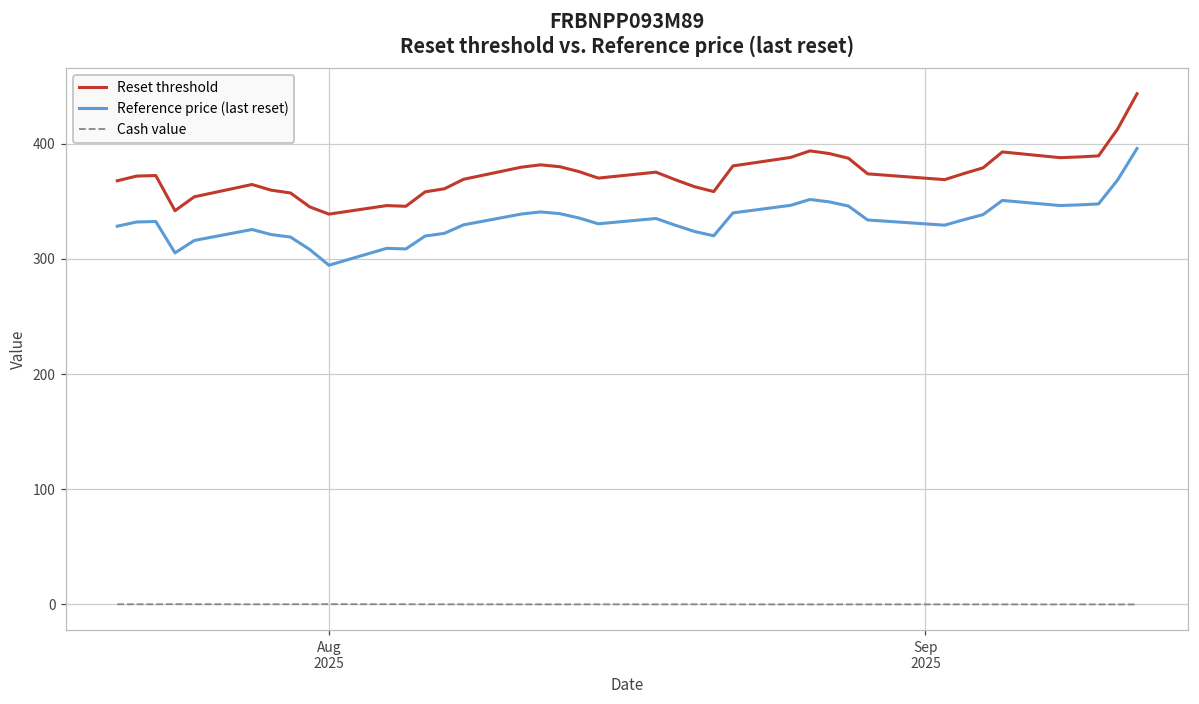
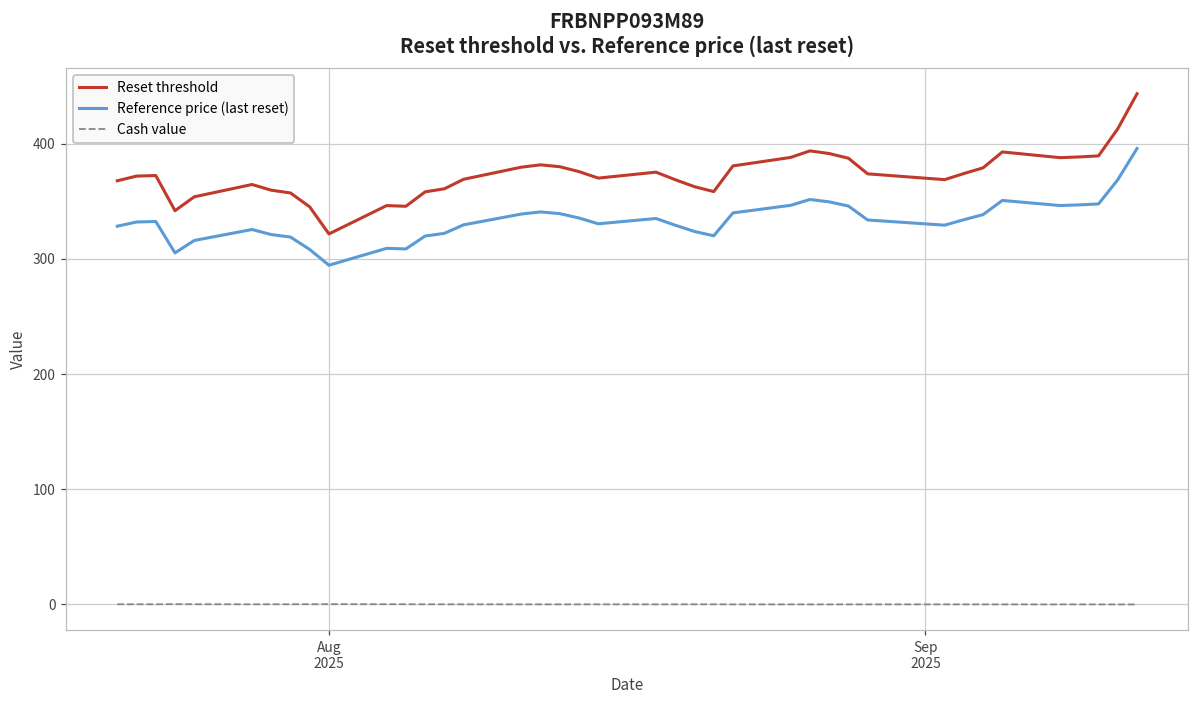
  {
    "Reset threshold": {
-     "Aug 2025": 339
+     "Aug 2025": 322
    },
    "Reference price (last reset)": {
      "Aug 2025": 295
    },
    "Cash value": {
      "Aug 2025": 0
    }
  }
